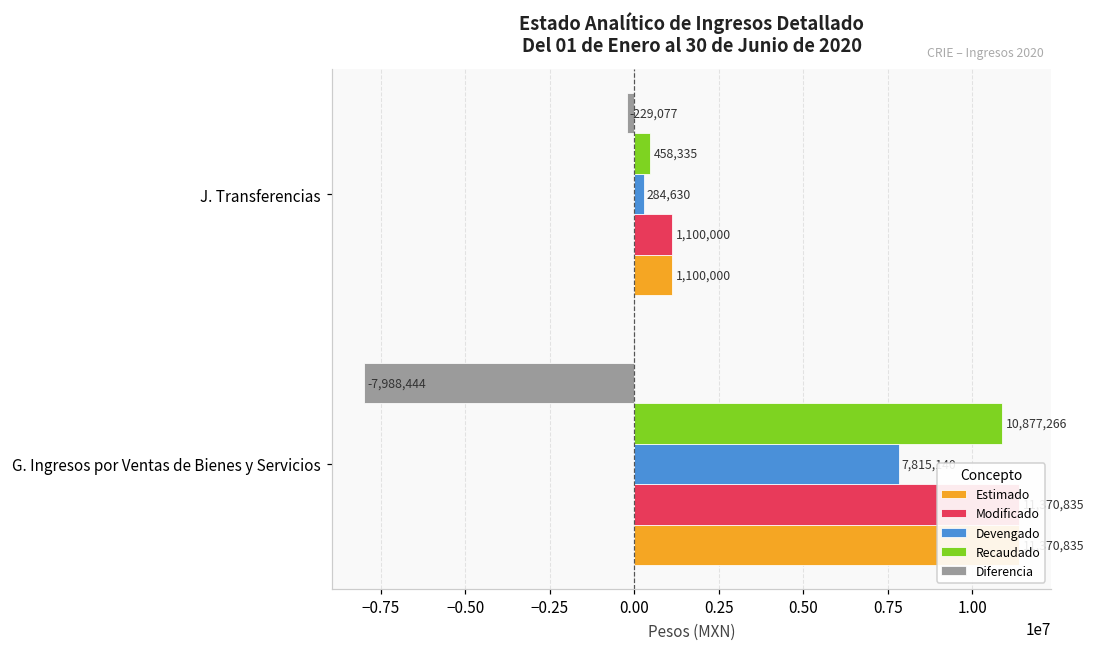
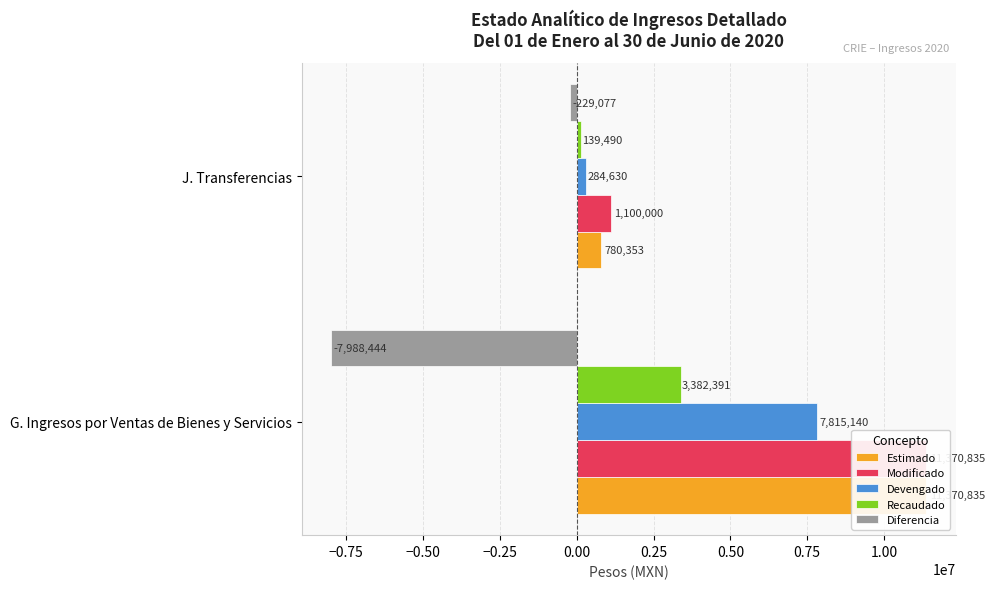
  {
    "Estimado": {
-     "J. Transferencias": "1,100,000"
+     "J. Transferencias": "780,353"
    },
    "Modificado": {
      "J. Transferencias": "1,100,000"
    },
    "Devengado": {
      "J. Transferencias": "284,630",
      "G. Ingresos por Ventas de Bienes y Servicios": "7,815,140"
    },
    "Recaudado": {
-     "J. Transferencias": "458,335",
-     "G. Ingresos por Ventas de Bienes y Servicios": "10,877,266"
+     "J. Transferencias": "139,490",
+     "G. Ingresos por Ventas de Bienes y Servicios": "3,382,391"
    },
    "Diferencia": {
      "J. Transferencias": "-229,077",
      "G. Ingresos por Ventas de Bienes y Servicios": "-7,988,444"
    }
  }
